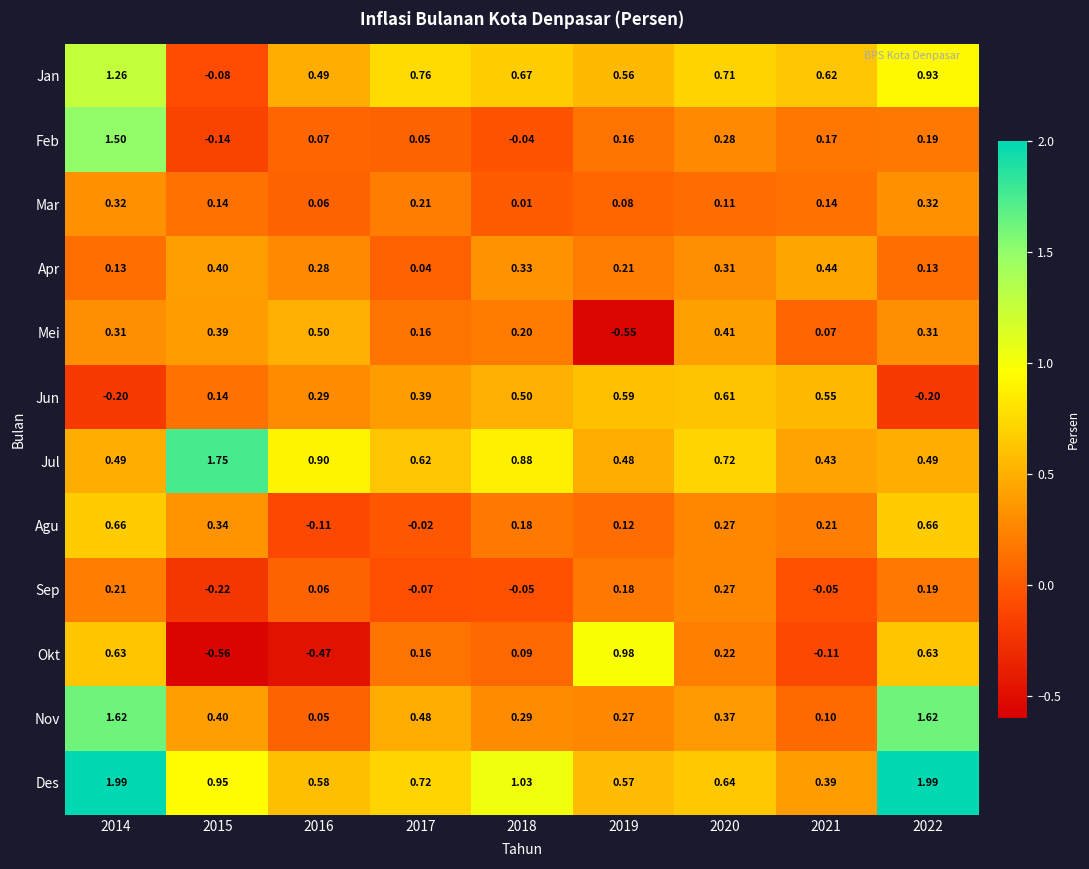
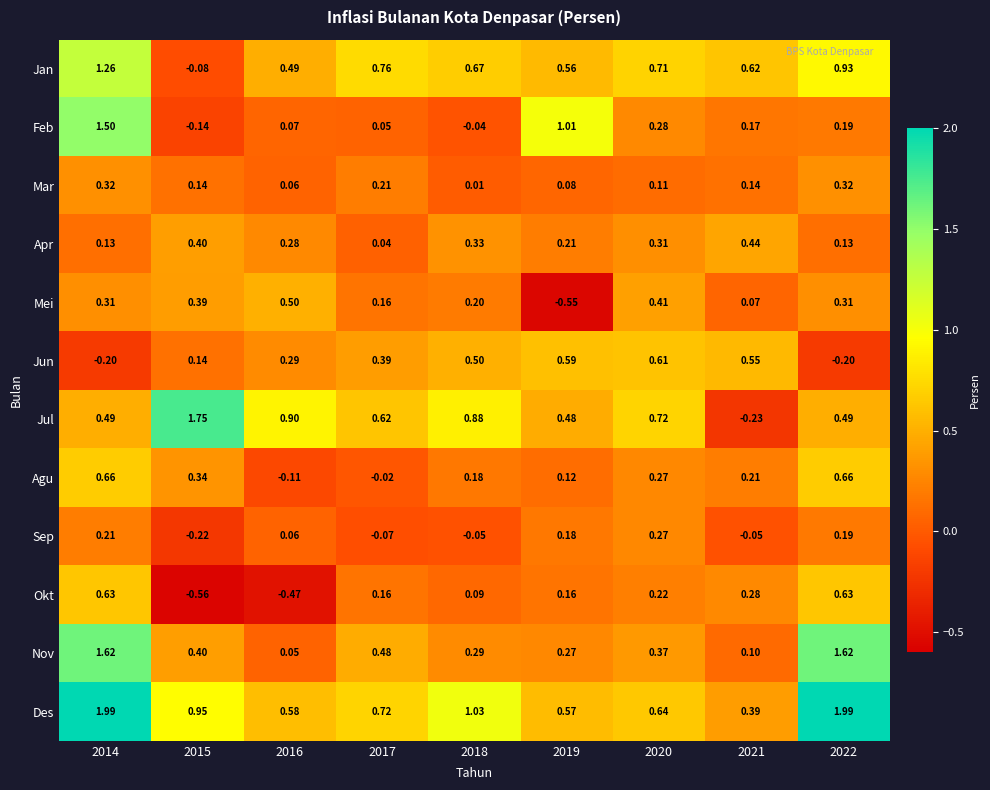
  {
    "Jan": {
      "2014": 1.26,
      "2015": -0.08,
      "2016": 0.49,
      "2017": 0.76,
      "2018": 0.67,
      "2019": 0.56,
      "2020": 0.71,
      "2021": 0.62
    },
    "Feb": {
      "2014": 1.50,
      "2015": -0.14,
      "2016": 0.07,
      "2017": 0.05,
      "2018": -0.04,
-     "2019": 0.16,
+     "2019": 1.01,
      "2020": 0.28,
      "2021": 0.17,
      "2022": 0.19
    },
    "Mar": {
      "2014": 0.32,
      "2015": 0.14,
      "2016": 0.06,
      "2017": 0.21,
      "2018": 0.01,
      "2019": 0.08,
      "2020": 0.11,
      "2021": 0.14,
      "2022": 0.32
    },
    "Apr": {
      "2014": 0.13,
      "2015": 0.40,
      "2016": 0.28,
      "2017": 0.04,
      "2018": 0.33,
      "2019": 0.21,
      "2020": 0.31,
      "2021": 0.44,
      "2022": 0.13
    },
    "Mei": {
      "2014": 0.31,
      "2015": 0.39,
      "2016": 0.50,
      "2017": 0.16,
      "2018": 0.20,
      "2019": -0.55,
      "2020": 0.41,
      "2021": 0.07,
      "2022": 0.31
    },
    "Jun": {
      "2014": -0.20,
      "2015": 0.14,
      "2016": 0.29,
      "2017": 0.39,
      "2018": 0.50,
      "2019": 0.59,
      "2020": 0.61,
      "2021": 0.55,
      "2022": -0.20
    },
    "Jul": {
      "2014": 0.49,
      "2015": 1.75,
      "2016": 0.90,
      "2017": 0.62,
      "2018": 0.88,
      "2019": 0.48,
      "2020": 0.72,
-     "2021": 0.43,
+     "2021": -0.23,
      "2022": 0.49
    },
    "Agu": {
      "2014": 0.66,
      "2015": 0.34,
      "2016": -0.11,
      "2017": -0.02,
      "2018": 0.18,
      "2019": 0.12,
      "2020": 0.27,
      "2021": 0.21,
      "2022": 0.66
    },
    "Sep": {
      "2014": 0.21,
      "2015": -0.22,
      "2016": 0.06,
      "2017": -0.07,
      "2018": -0.05,
      "2019": 0.18,
      "2020": 0.27,
      "2021": -0.05,
      "2022": 0.19
    },
    "Okt": {
      "2014": 0.63,
      "2015": -0.56,
      "2016": -0.47,
      "2017": 0.16,
      "2018": 0.09,
-     "2019": 0.98,
+     "2019": 0.16,
      "2020": 0.22,
-     "2021": -0.11,
+     "2021": 0.28,
      "2022": 0.63
    },
    "Nov": {
      "2014": 1.62,
      "2015": 0.40,
      "2016": 0.05,
      "2017": 0.48,
      "2018": 0.29,
      "2019": 0.27,
      "2020": 0.37,
      "2021": 0.10,
      "2022": 1.62
    },
    "Des": {
      "2014": 1.99,
      "2015": 0.95,
      "2016": 0.58,
      "2017": 0.72,
      "2018": 1.03,
      "2019": 0.57,
      "2020": 0.64,
      "2021": 0.39,
      "2022": 1.99
    }
  }
